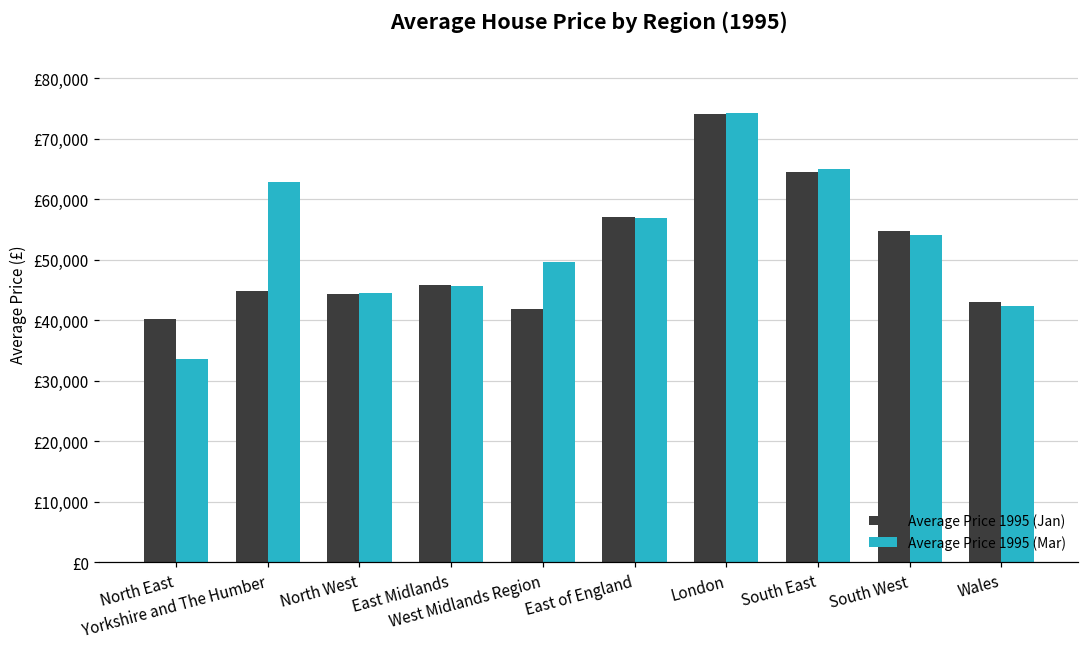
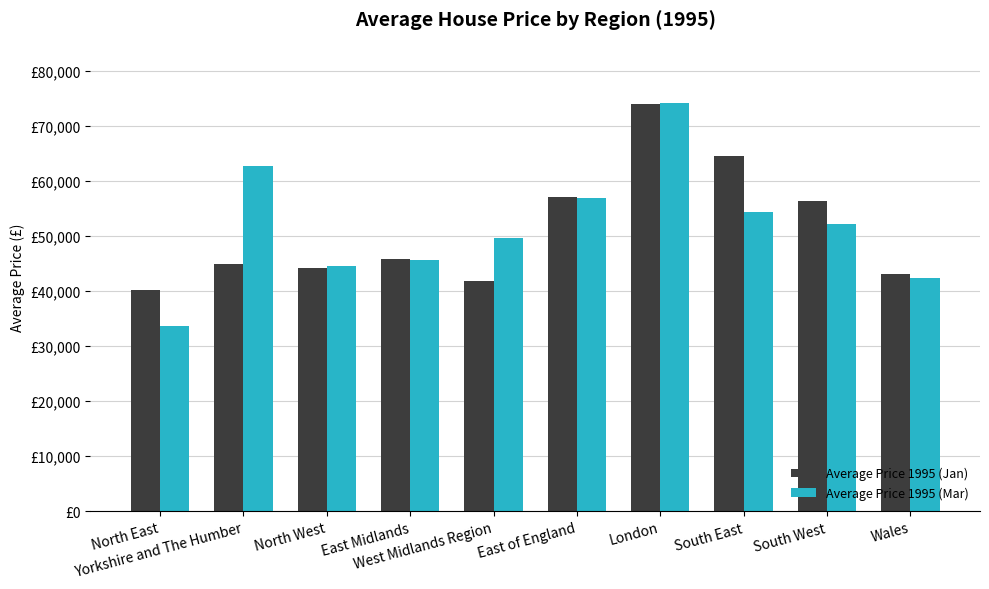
  {
    "Average Price 1995 (Jan)": {
      "North East": "£40,000",
      "Yorkshire and The Humber": "£45,000",
      "North West": "£44,000",
      "East Midlands": "£46,000",
      "West Midlands Region": "£42,000",
      "East of England": "£57,000",
      "London": "£74,000",
      "South East": "£65,000",
-     "South West": "£55,000",
+     "South West": "£56,000",
      "Wales": "£43,000"
    },
    "Average Price 1995 (Mar)": {
      "North East": "£34,000",
      "Yorkshire and The Humber": "£63,000",
      "North West": "£45,000",
      "East Midlands": "£46,000",
      "West Midlands Region": "£50,000",
      "East of England": "£57,000",
      "London": "£74,000",
-     "South East": "£65,000",
-     "South West": "£54,000",
+     "South East": "£54,000",
+     "South West": "£52,000",
      "Wales": "£42,000"
    }
  }
